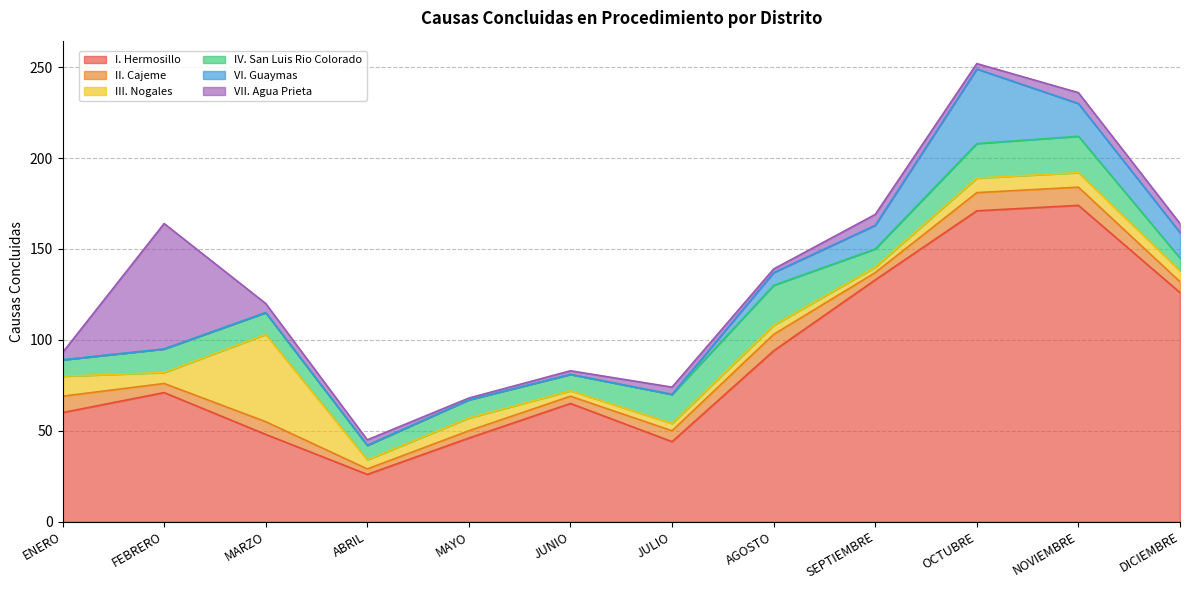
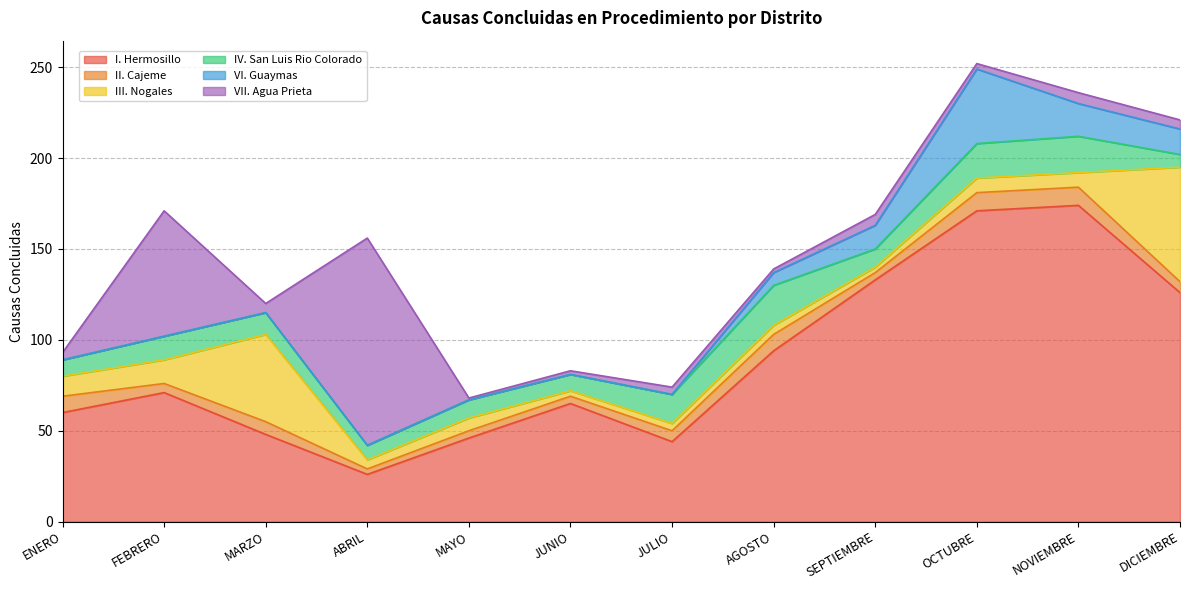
  {
    "III. Nogales": {
      "ENERO": 11,
-     "FEBRERO": 6,
+     "FEBRERO": 13,
      "MARZO": 48,
      "ABRIL": 5,
      "MAYO": 7,
      "JUNIO": 3,
      "JULIO": 4,
      "AGOSTO": 5,
      "SEPTIEMBRE": 3,
      "OCTUBRE": 8,
      "NOVIEMBRE": 8,
-     "DICIEMBRE": 6
+     "DICIEMBRE": 63
    },
    "IV. San Luis Rio Colorado": {
      "AGOSTO": 22,
      "SEPTIEMBRE": 10,
      "OCTUBRE": 19,
      "NOVIEMBRE": 20,
      "DICIEMBRE": 7
    },
    "VI. Guaymas": {
      "AGOSTO": 7,
      "SEPTIEMBRE": 13,
      "OCTUBRE": 41,
      "NOVIEMBRE": 18,
      "DICIEMBRE": 14
    },
    "VII. Agua Prieta": {
      "ENERO": 4,
      "FEBRERO": 69,
      "MARZO": 5,
-     "ABRIL": 3,
+     "ABRIL": 114,
      "JUNIO": 2,
      "JULIO": 4,
      "AGOSTO": 2,
      "SEPTIEMBRE": 6,
      "OCTUBRE": 3,
      "NOVIEMBRE": 6,
      "DICIEMBRE": 5
    }
  }
